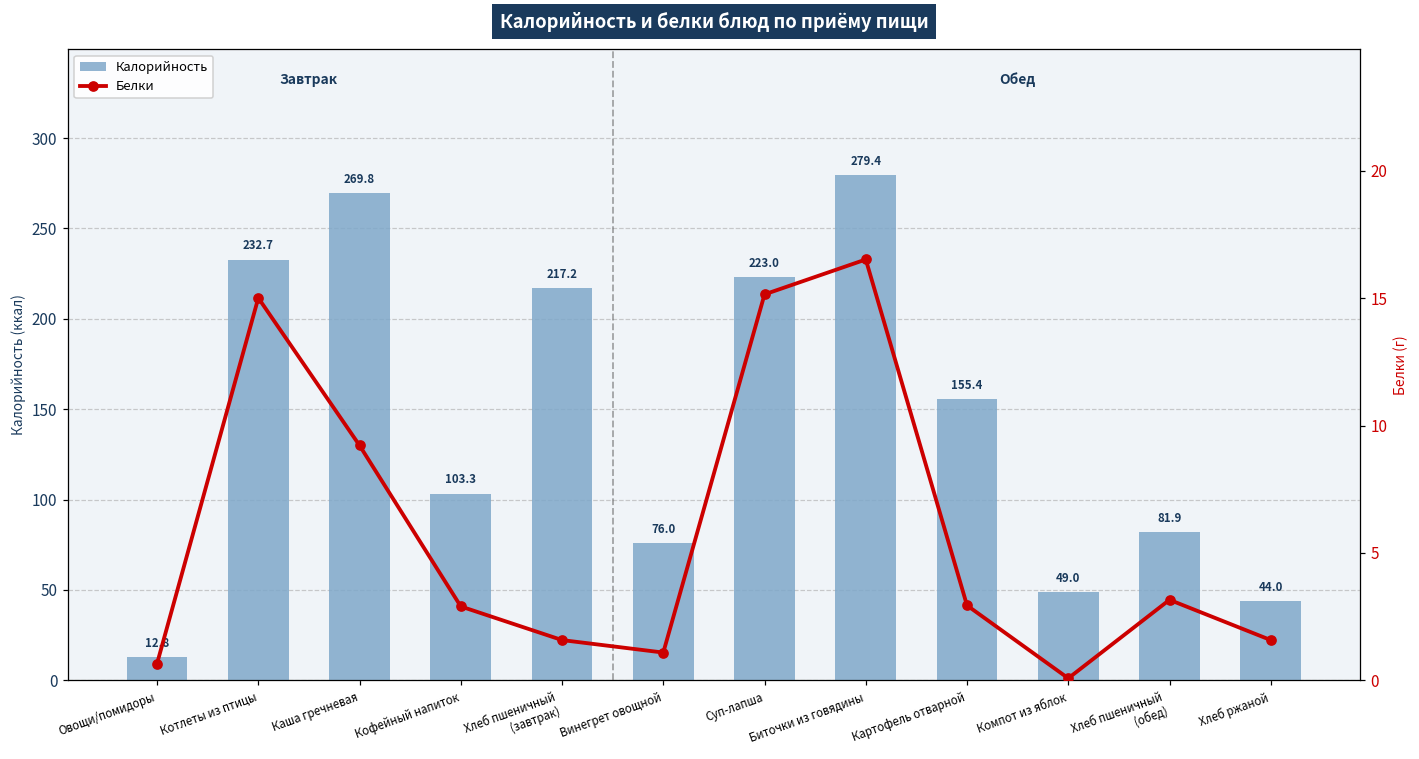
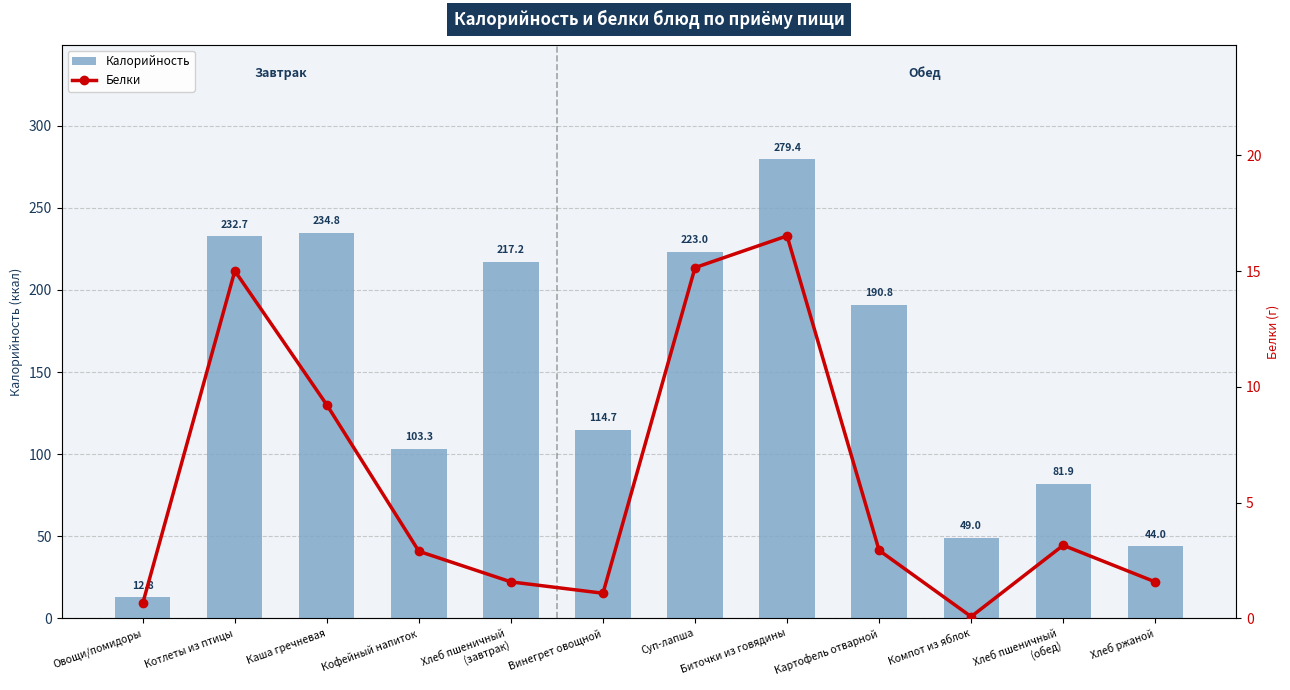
  {
    "Калорийность": {
      "Овощи/помидоры": 12.8,
      "Котлеты из птицы": 232.7,
-     "Каша гречневая": 269.8,
+     "Каша гречневая": 234.8,
      "Кофейный напиток": 103.3,
      "Хлеб пшеничный (завтрак)": 217.2,
-     "Винегрет овощной": 76.0,
+     "Винегрет овощной": 114.7,
      "Суп-лапша": 223.0,
      "Биточки из говядины": 279.4,
-     "Картофель отварной": 155.4,
+     "Картофель отварной": 190.8,
      "Компот из яблок": 49.0,
      "Хлеб пшеничный (обед)": 81.9,
      "Хлеб ржаной": 44.0
    }
  }
